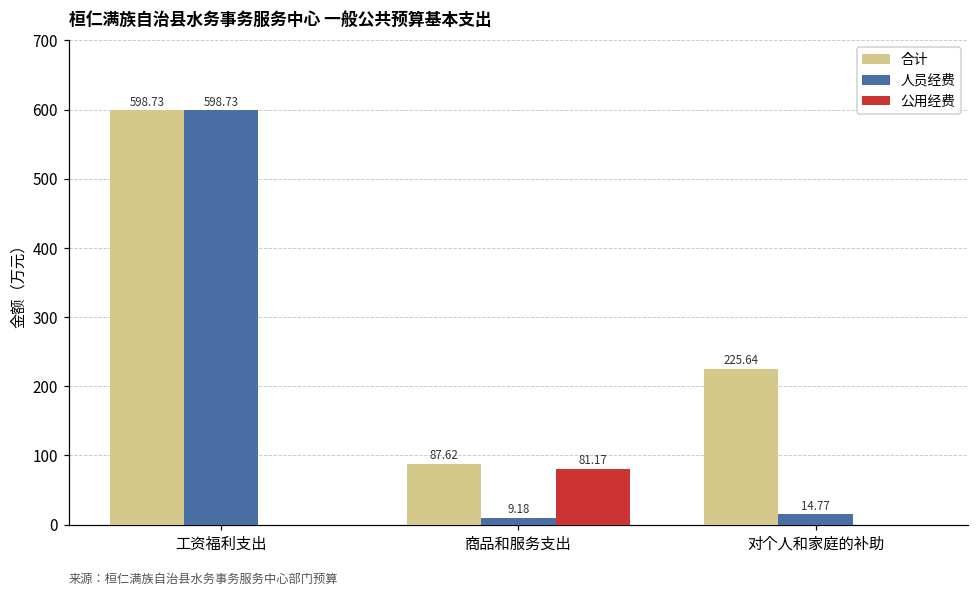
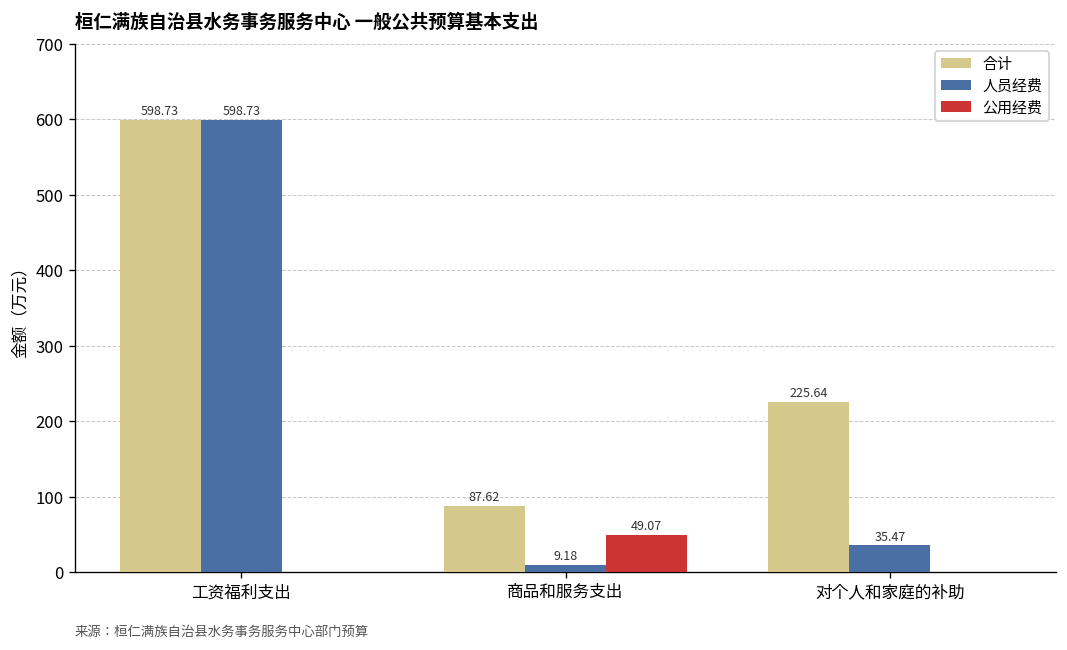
  {
    "合计": {
      "工资福利支出": 598.73,
      "商品和服务支出": 87.62,
      "对个人和家庭的补助": 225.64
    },
    "人员经费": {
      "工资福利支出": 598.73,
      "商品和服务支出": 9.18,
-     "对个人和家庭的补助": 14.77
+     "对个人和家庭的补助": 35.47
    },
    "公用经费": {
-     "商品和服务支出": 81.17
+     "商品和服务支出": 49.07
    }
  }
